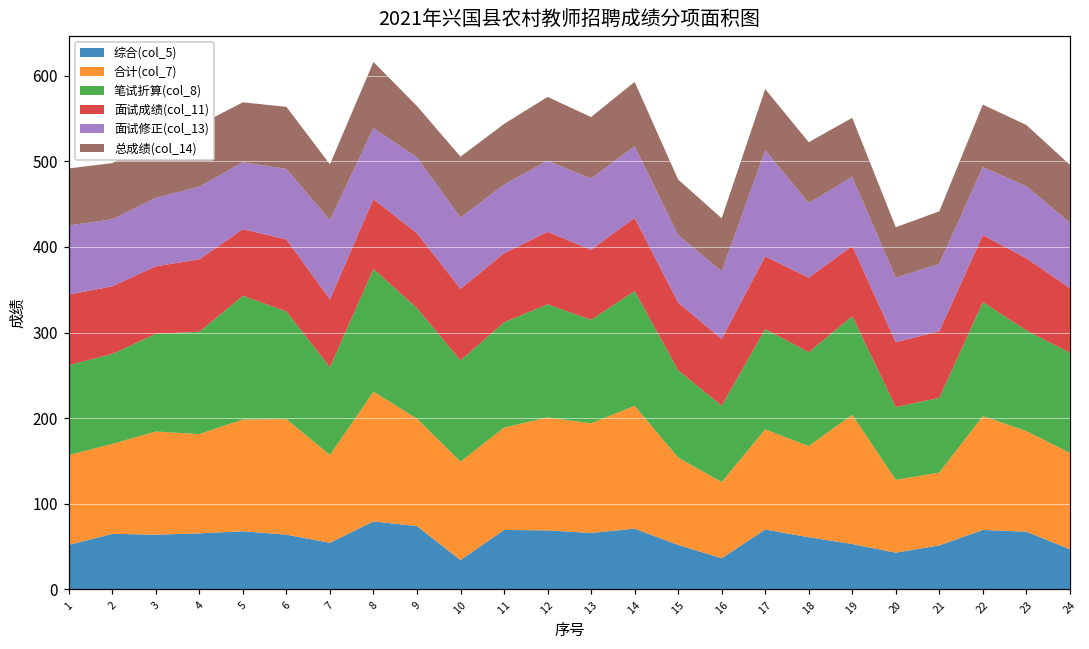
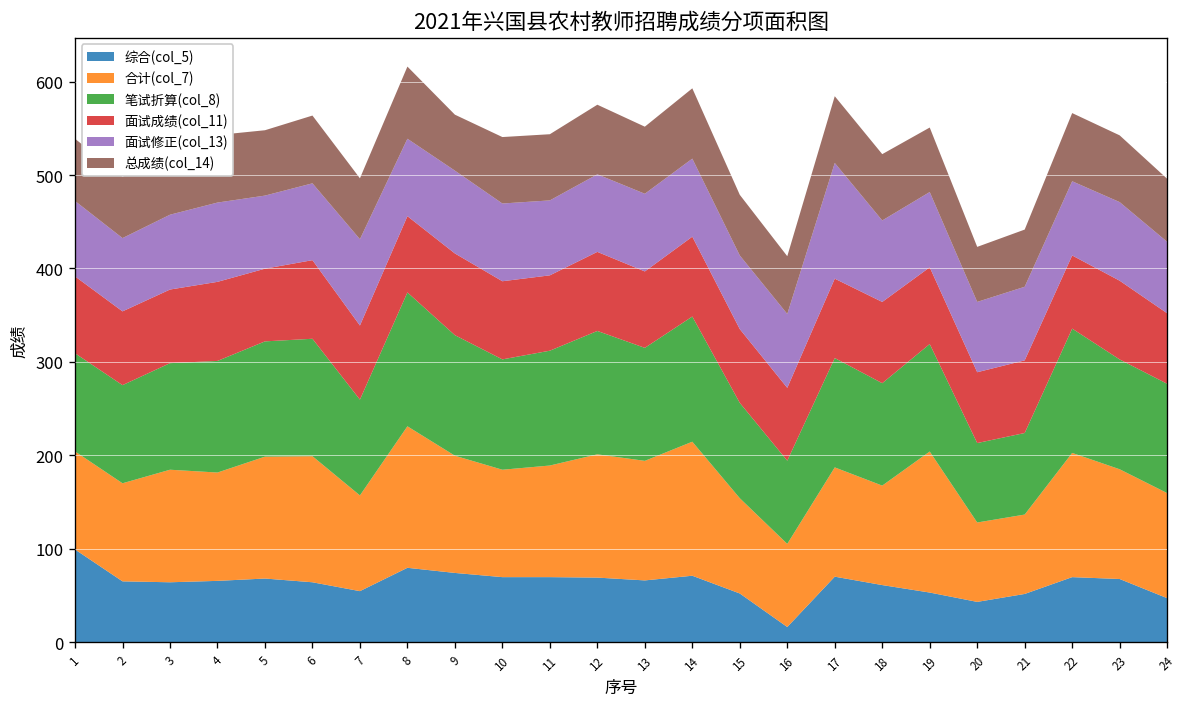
  {
    "综合(col_5)": {
-     "1": 50,
+     "1": 100,
      "2": 70,
      "3": 60,
      "4": 70,
      "5": 70,
      "6": 60,
      "7": 50,
      "8": 80,
      "9": 70,
-     "10": 30,
+     "10": 70,
      "11": 70,
      "12": 70,
      "13": 70,
      "14": 70,
      "15": 50,
-     "16": 40,
+     "16": 20,
      "17": 70,
      "18": 60,
      "19": 50,
      "20": 40,
      "21": 50,
      "22": 70,
      "23": 70,
      "24": 50
    },
    "合计(col_7)": {
      "1": 110,
      "2": 110,
      "3": 120,
      "4": 120,
      "5": 130,
      "6": 140,
      "7": 100,
      "8": 150,
      "9": 130,
      "10": 120,
      "11": 120,
      "12": 130,
      "13": 130,
      "14": 140,
      "15": 100,
      "16": 90,
      "17": 120,
      "18": 110,
      "19": 150,
      "20": 90,
      "21": 90,
      "22": 130,
      "23": 120,
      "24": 110
    },
    "笔试折算(col_8)": {
      "1": 110,
      "2": 110,
      "3": 110,
      "4": 120,
-     "5": 140,
+     "5": 120,
      "6": 130,
      "7": 100,
      "8": 140,
      "9": 130,
      "10": 120,
      "11": 120,
      "12": 130,
      "13": 120,
      "14": 130,
      "15": 100,
      "16": 90,
      "17": 120,
      "18": 110,
      "19": 120,
      "20": 90,
      "21": 90,
      "22": 130,
      "23": 120,
      "24": 120
    },
    "面试成绩(col_11)": {
      "1": 80,
      "2": 80,
      "3": 80,
      "4": 80,
      "5": 80,
      "6": 80,
      "7": 80,
      "8": 80,
      "9": 90,
      "10": 80,
      "11": 80,
      "12": 80,
      "13": 80,
      "14": 90,
      "15": 80,
      "16": 80,
      "17": 90,
      "18": 90,
      "19": 80,
      "20": 80,
      "21": 80,
      "22": 80,
      "23": 80,
      "24": 80
    },
    "面试修正(col_13)": {
      "1": 80,
      "2": 80,
      "3": 80,
      "4": 80,
      "5": 80,
      "6": 80,
      "7": 90,
      "8": 80,
      "9": 90,
      "10": 80,
      "11": 80,
      "12": 80,
      "13": 80,
      "14": 80,
      "15": 80,
      "16": 80,
      "17": 120,
      "18": 90,
      "19": 80,
      "20": 80,
      "21": 80,
      "22": 80,
      "23": 80,
      "24": 80
    },
    "总成绩(col_14)": {
      "1": 70,
      "2": 70,
      "5": 70,
      "6": 70,
      "7": 70,
      "8": 80,
      "9": 60,
      "10": 70,
      "11": 70,
      "12": 70,
      "13": 70,
      "14": 80,
      "15": 60,
      "16": 60,
      "17": 70,
      "18": 70,
      "19": 70,
      "20": 60,
      "21": 60,
      "22": 70,
      "23": 70,
      "24": 70
    }
  }
